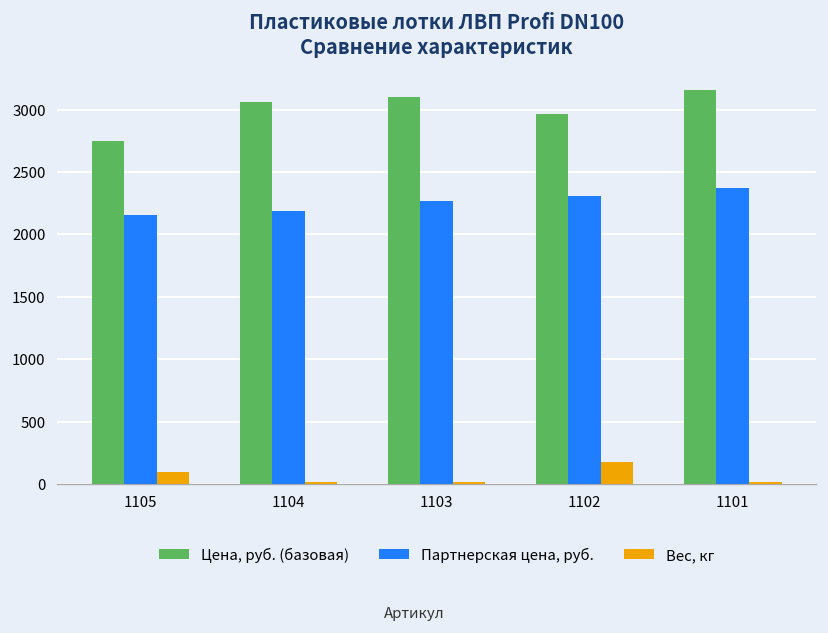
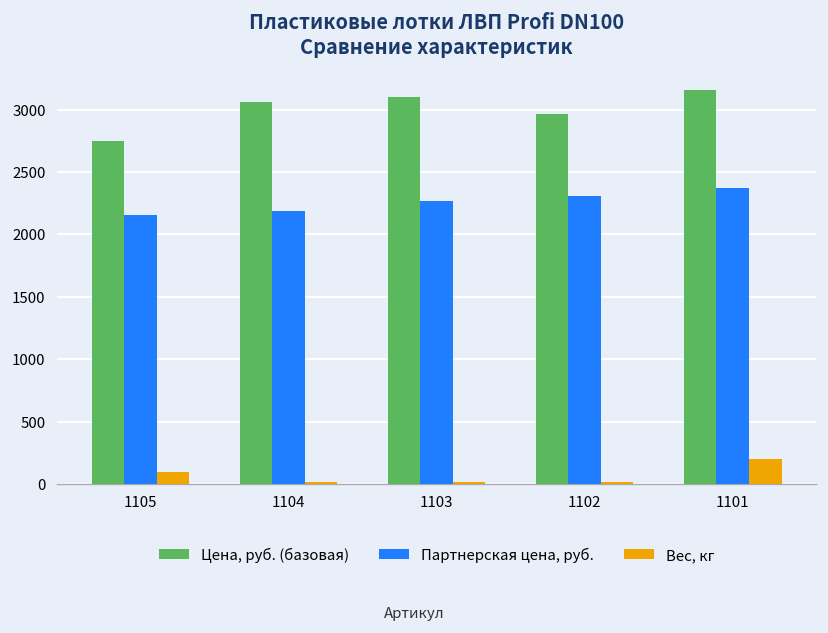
  {
    "Цена, руб. (базовая)": {
      "1105": 2750,
      "1104": 3060,
      "1103": 3100,
      "1102": 2960,
      "1101": 3160
    },
    "Партнерская цена, руб.": {
      "1105": 2150,
      "1104": 2190,
      "1103": 2270,
      "1102": 2310,
      "1101": 2370
    },
    "Вес, кг": {
      "1105": 90,
-     "1102": 170,
-     "1101": 20
+     "1102": 10,
+     "1101": 200
    }
  }
